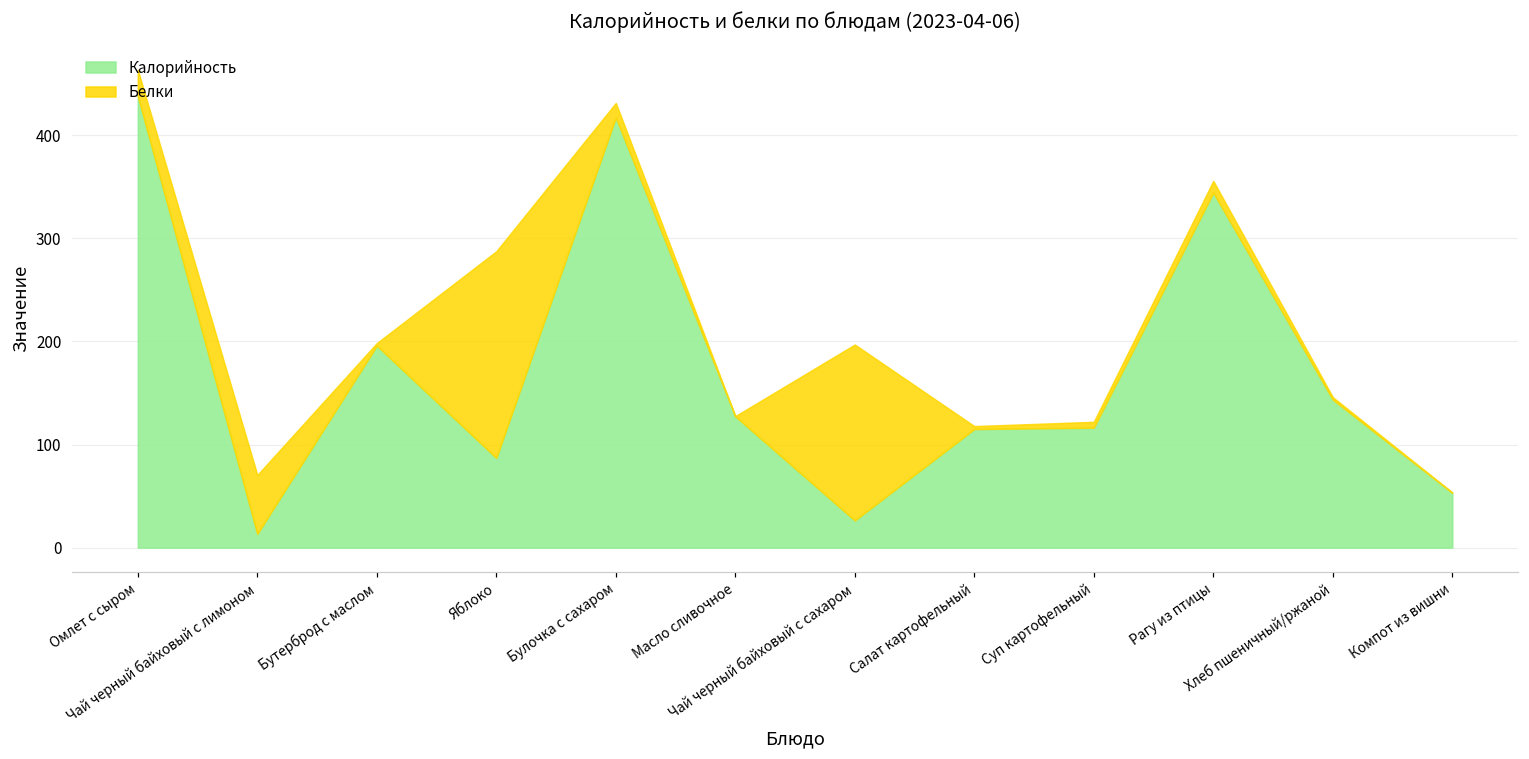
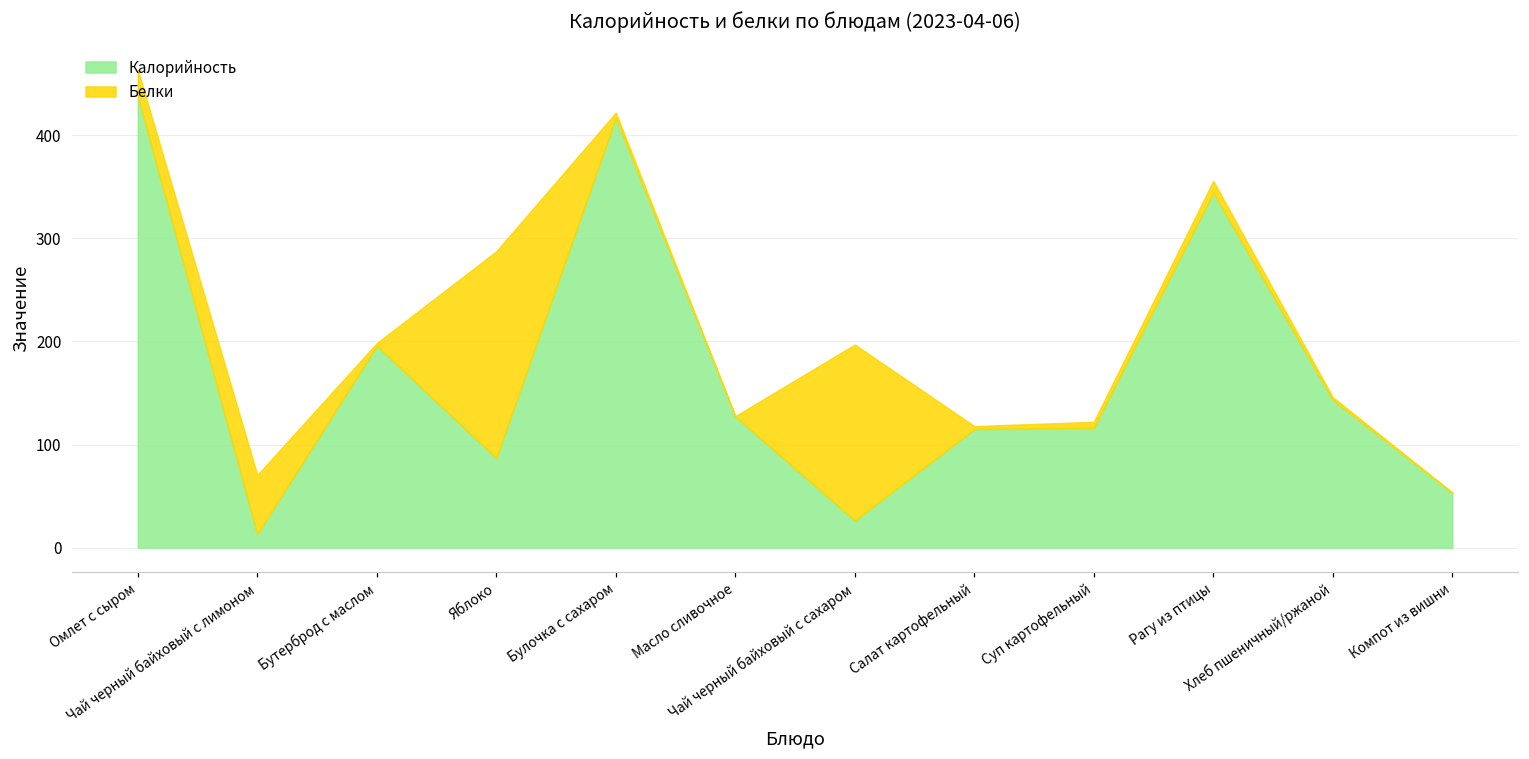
  {
    "Калорийность": {
      "Омлет с сыром": 440,
      "Чай черный байховый с лимоном": 10,
      "Яблоко": 90,
      "Булочка с сахаром": 420,
      "Чай черный байховый с сахаром": 30,
      "Салат картофельный": 120,
      "Суп картофельный": 120,
      "Рагу из птицы": 340
    },
    "Белки": {
      "Омлет с сыром": 30,
      "Чай черный байховый с лимоном": 60,
      "Яблоко": 200,
-     "Булочка с сахаром": 10,
+     "Булочка с сахаром": 0,
      "Чай черный байховый с сахаром": 170,
      "Салат картофельный": 0,
      "Суп картофельный": 10,
      "Рагу из птицы": 10
    }
  }
